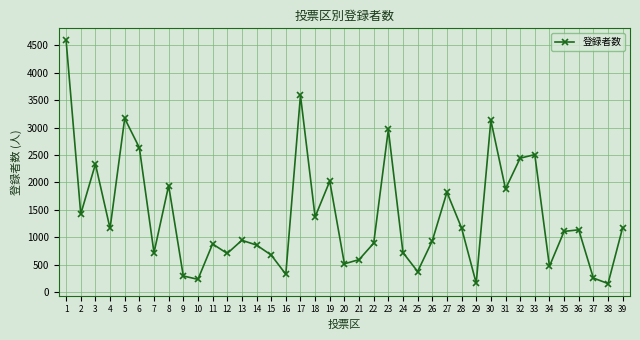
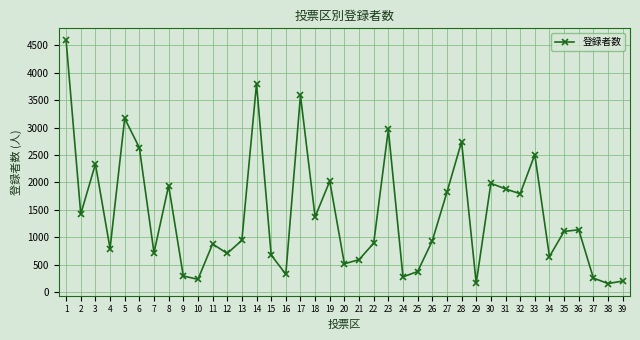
  {
    "1": 4600,
    "2": 1400,
    "3": 2300,
-   "4": 1200,
+   "4": 800,
    "5": 3200,
    "6": 2600,
    "7": 700,
    "8": 1900,
    "9": 300,
    "10": 200,
    "11": 900,
    "12": 700,
    "13": 900,
-   "14": 900,
+   "14": 3800,
    "15": 700,
    "16": 300,
    "17": 3600,
    "18": 1400,
    "19": 2000,
    "20": 500,
    "21": 600,
    "22": 900,
    "23": 3000,
-   "24": 700,
+   "24": 300,
    "25": 400,
    "26": 900,
    "27": 1800,
-   "28": 1200,
+   "28": 2700,
    "29": 200,
-   "30": 3100,
+   "30": 2000,
    "31": 1900,
-   "32": 2400,
+   "32": 1800,
    "33": 2500,
-   "34": 500,
+   "34": 600,
    "35": 1100,
    "36": 1100,
    "37": 300,
    "38": 200,
-   "39": 1200
+   "39": 200
  }
